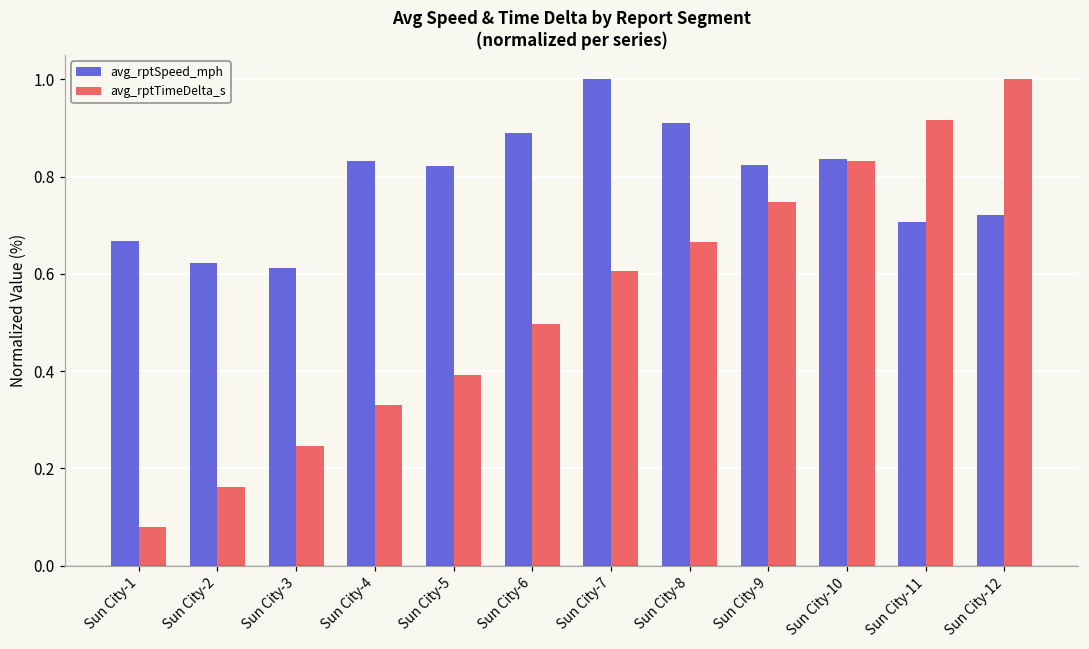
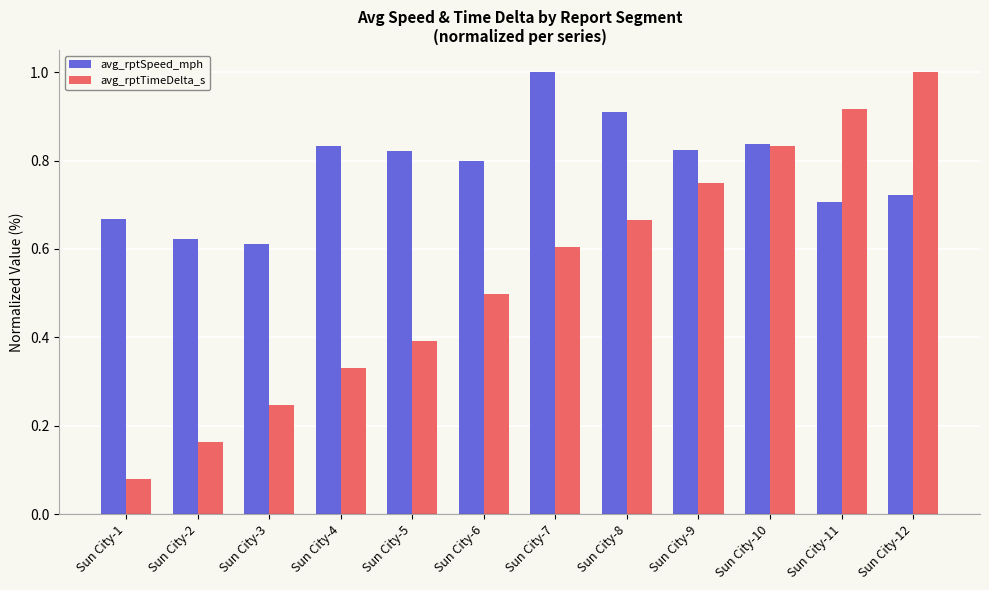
  {
    "avg_rptSpeed_mph": {
      "Sun City-1": 0.67,
      "Sun City-2": 0.62,
      "Sun City-3": 0.61,
      "Sun City-4": 0.83,
      "Sun City-5": 0.82,
-     "Sun City-6": 0.89,
+     "Sun City-6": 0.80,
      "Sun City-7": 1.00,
      "Sun City-8": 0.91,
      "Sun City-9": 0.82,
      "Sun City-10": 0.84,
      "Sun City-11": 0.71,
      "Sun City-12": 0.72
    },
    "avg_rptTimeDelta_s": {
      "Sun City-1": 0.08,
      "Sun City-2": 0.16,
      "Sun City-3": 0.25,
      "Sun City-4": 0.33,
      "Sun City-5": 0.39,
      "Sun City-6": 0.50,
      "Sun City-7": 0.60,
      "Sun City-8": 0.66,
      "Sun City-9": 0.75,
      "Sun City-10": 0.83,
      "Sun City-11": 0.92,
      "Sun City-12": 1.00
    }
  }
